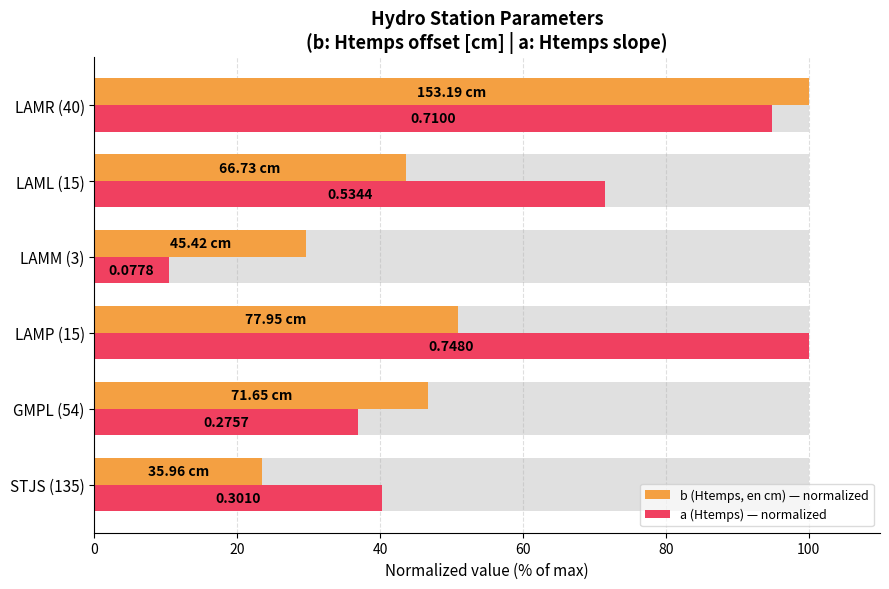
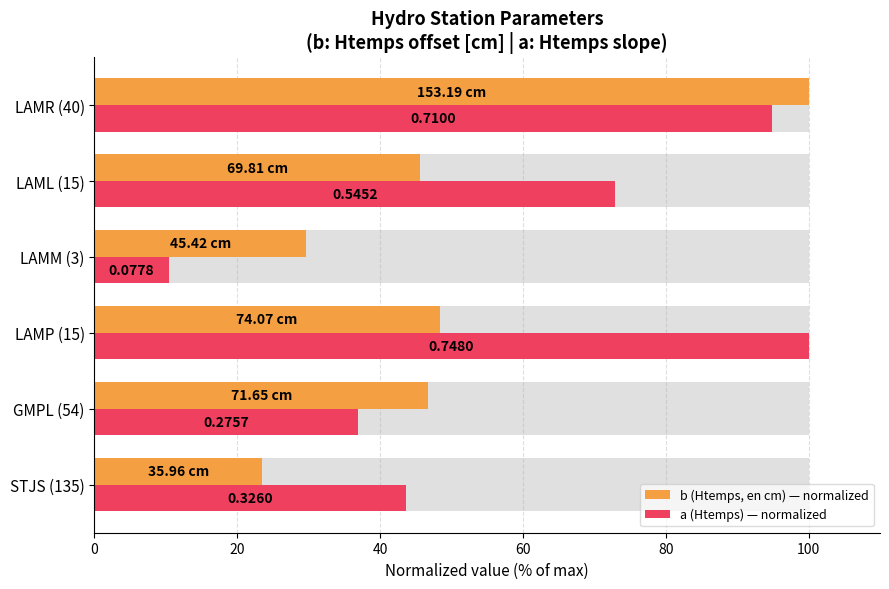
  {
    "b (Htemps, en cm) — normalized": {
-     "LAML (15)": 66.73,
-     "LAMP (15)": 77.95
+     "LAML (15)": 69.81,
+     "LAMP (15)": 74.07
    },
    "a (Htemps) — normalized": {
-     "LAML (15)": 0.5344,
-     "STJS (135)": 0.3010
+     "LAML (15)": 0.5452,
+     "STJS (135)": 0.3260
    }
  }
